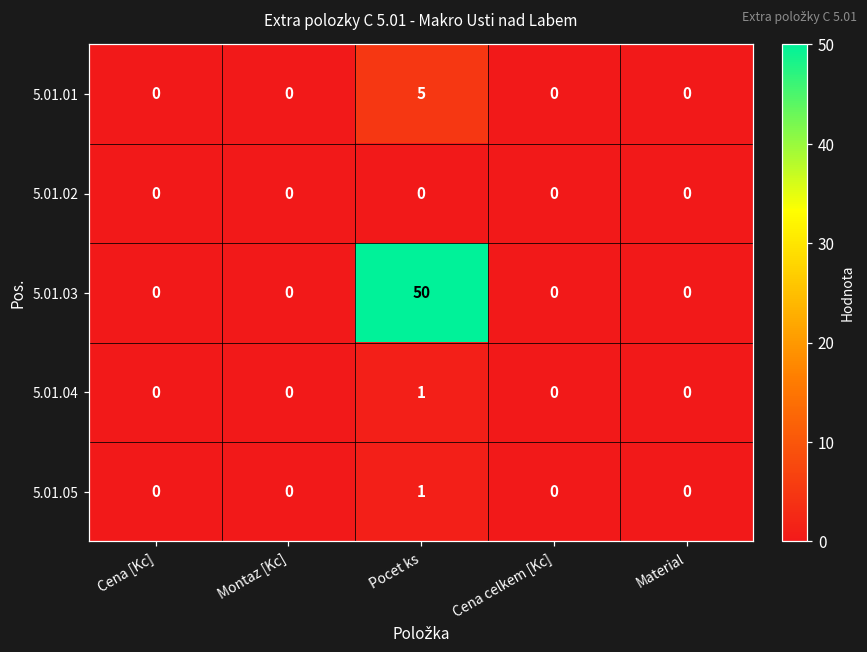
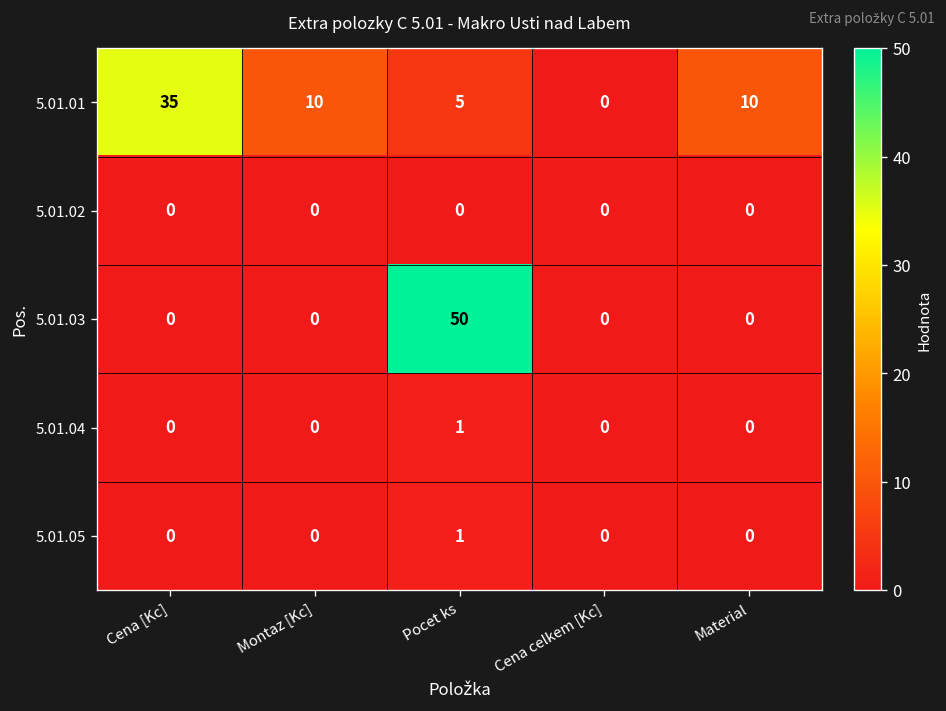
  {
    "5.01.01": {
-     "Cena [Kc]": 0,
-     "Montaz [Kc]": 0,
+     "Cena [Kc]": 35,
+     "Montaz [Kc]": 10,
      "Pocet ks": 5,
      "Cena celkem [Kc]": 0,
-     "Material": 0
+     "Material": 10
    },
    "5.01.02": {
      "Cena [Kc]": 0,
      "Montaz [Kc]": 0,
      "Pocet ks": 0,
      "Cena celkem [Kc]": 0,
      "Material": 0
    },
    "5.01.03": {
      "Cena [Kc]": 0,
      "Montaz [Kc]": 0,
      "Pocet ks": 50,
      "Cena celkem [Kc]": 0,
      "Material": 0
    },
    "5.01.04": {
      "Cena [Kc]": 0,
      "Montaz [Kc]": 0,
      "Pocet ks": 1,
      "Cena celkem [Kc]": 0,
      "Material": 0
    },
    "5.01.05": {
      "Cena [Kc]": 0,
      "Montaz [Kc]": 0,
      "Pocet ks": 1,
      "Cena celkem [Kc]": 0,
      "Material": 0
    }
  }
